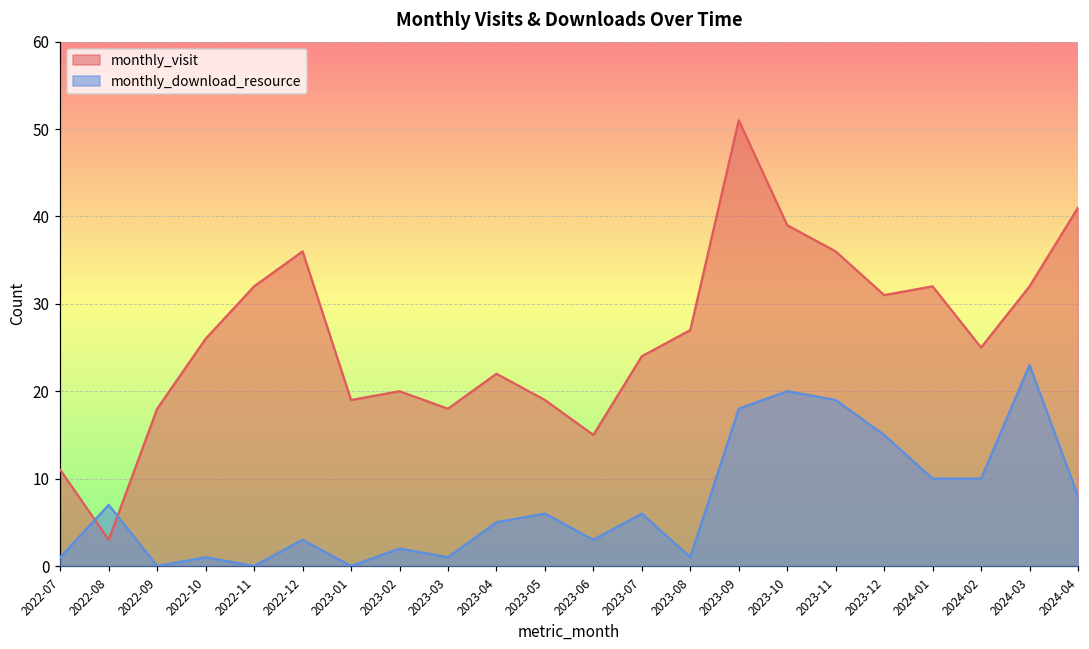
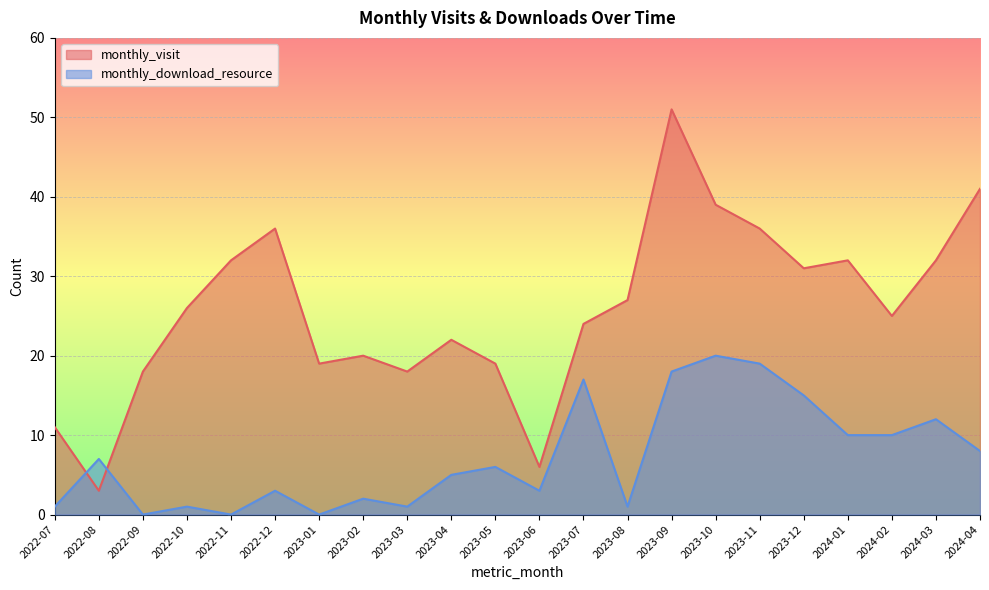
  {
    "monthly_visit": {
      "2022-07": 11,
      "2022-08": 3,
      "2022-09": 18,
      "2022-10": 26,
      "2022-11": 32,
      "2022-12": 36,
      "2023-01": 19,
      "2023-02": 20,
      "2023-03": 18,
      "2023-04": 22,
      "2023-05": 19,
-     "2023-06": 15,
+     "2023-06": 6,
      "2023-07": 24,
      "2023-08": 27,
      "2023-09": 51,
      "2023-10": 39,
      "2023-11": 36,
      "2023-12": 31,
      "2024-01": 32,
      "2024-02": 25,
      "2024-03": 32,
      "2024-04": 41
    },
    "monthly_download_resource": {
      "2022-07": 1,
      "2022-08": 7,
      "2022-09": 0,
      "2022-10": 1,
      "2022-11": 0,
      "2022-12": 3,
      "2023-01": 0,
      "2023-02": 2,
      "2023-03": 1,
      "2023-04": 5,
      "2023-05": 6,
      "2023-06": 3,
-     "2023-07": 6,
+     "2023-07": 17,
      "2023-08": 1,
      "2023-09": 18,
      "2023-10": 20,
      "2023-11": 19,
      "2023-12": 15,
      "2024-01": 10,
      "2024-02": 10,
-     "2024-03": 23,
+     "2024-03": 12,
      "2024-04": 8
    }
  }
